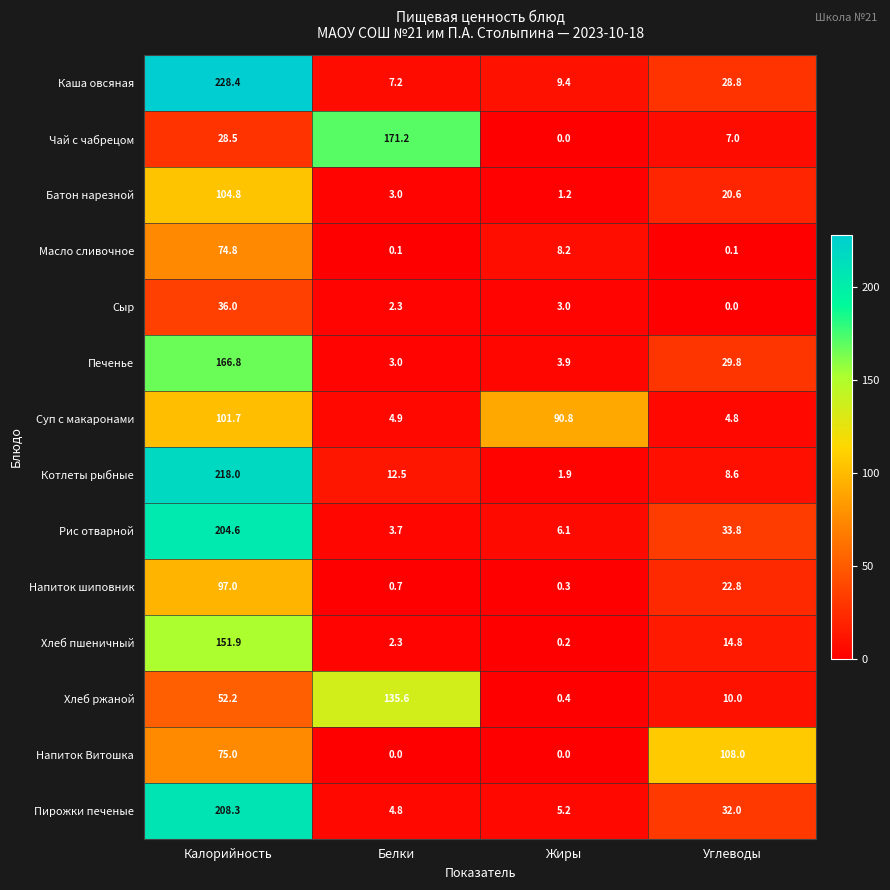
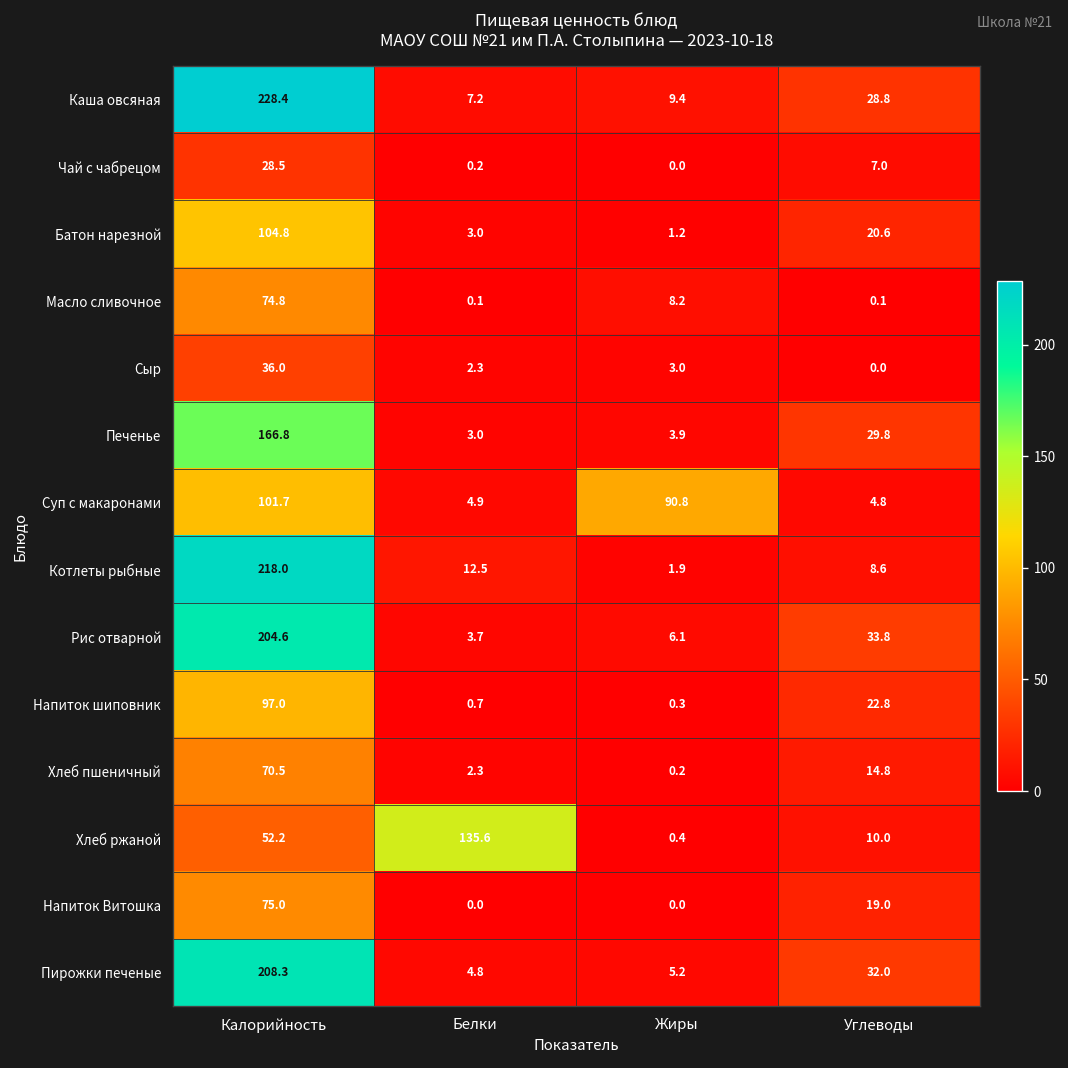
  {
    "Каша овсяная": {
      "Калорийность": 228.4,
      "Белки": 7.2,
      "Жиры": 9.4,
      "Углеводы": 28.8
    },
    "Чай с чабрецом": {
      "Калорийность": 28.5,
-     "Белки": 171.2,
+     "Белки": 0.2,
      "Жиры": 0.0,
      "Углеводы": 7.0
    },
    "Батон нарезной": {
      "Калорийность": 104.8,
      "Белки": 3.0,
      "Жиры": 1.2,
      "Углеводы": 20.6
    },
    "Масло сливочное": {
      "Калорийность": 74.8,
      "Белки": 0.1,
      "Жиры": 8.2,
      "Углеводы": 0.1
    },
    "Сыр": {
      "Калорийность": 36.0,
      "Белки": 2.3,
      "Жиры": 3.0,
      "Углеводы": 0.0
    },
    "Печенье": {
      "Калорийность": 166.8,
      "Белки": 3.0,
      "Жиры": 3.9,
      "Углеводы": 29.8
    },
    "Суп с макаронами": {
      "Калорийность": 101.7,
      "Белки": 4.9,
      "Жиры": 90.8,
      "Углеводы": 4.8
    },
    "Котлеты рыбные": {
      "Калорийность": 218.0,
      "Белки": 12.5,
      "Жиры": 1.9,
      "Углеводы": 8.6
    },
    "Рис отварной": {
      "Калорийность": 204.6,
      "Белки": 3.7,
      "Жиры": 6.1,
      "Углеводы": 33.8
    },
    "Напиток шиповник": {
      "Калорийность": 97.0,
      "Белки": 0.7,
      "Жиры": 0.3,
      "Углеводы": 22.8
    },
    "Хлеб пшеничный": {
-     "Калорийность": 151.9,
+     "Калорийность": 70.5,
      "Белки": 2.3,
      "Жиры": 0.2,
      "Углеводы": 14.8
    },
    "Хлеб ржаной": {
      "Калорийность": 52.2,
      "Белки": 135.6,
      "Жиры": 0.4,
      "Углеводы": 10.0
    },
    "Напиток Витошка": {
      "Калорийность": 75.0,
      "Белки": 0.0,
      "Жиры": 0.0,
-     "Углеводы": 108.0
+     "Углеводы": 19.0
    },
    "Пирожки печеные": {
      "Калорийность": 208.3,
      "Белки": 4.8,
      "Жиры": 5.2,
      "Углеводы": 32.0
    }
  }
